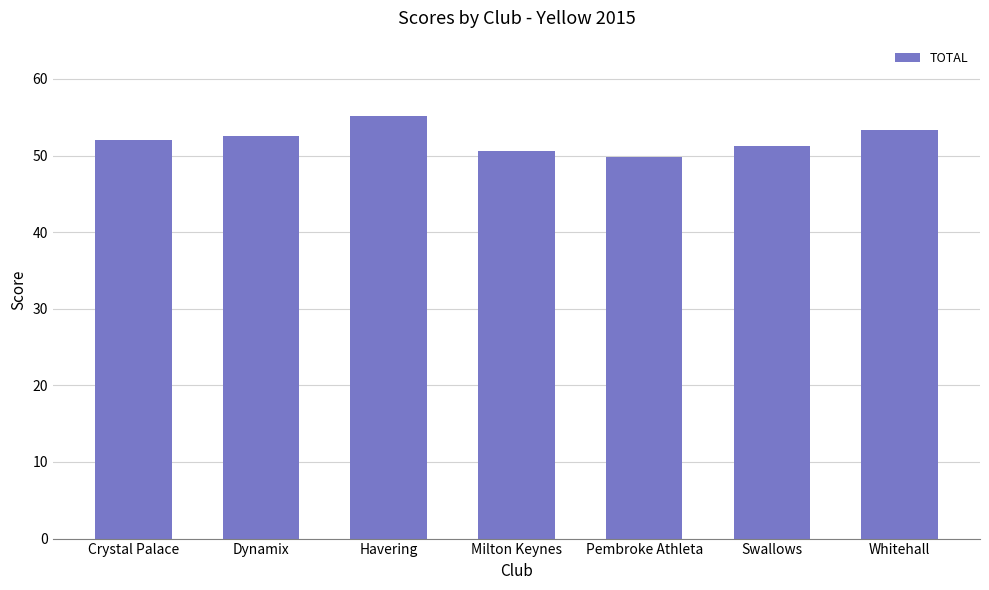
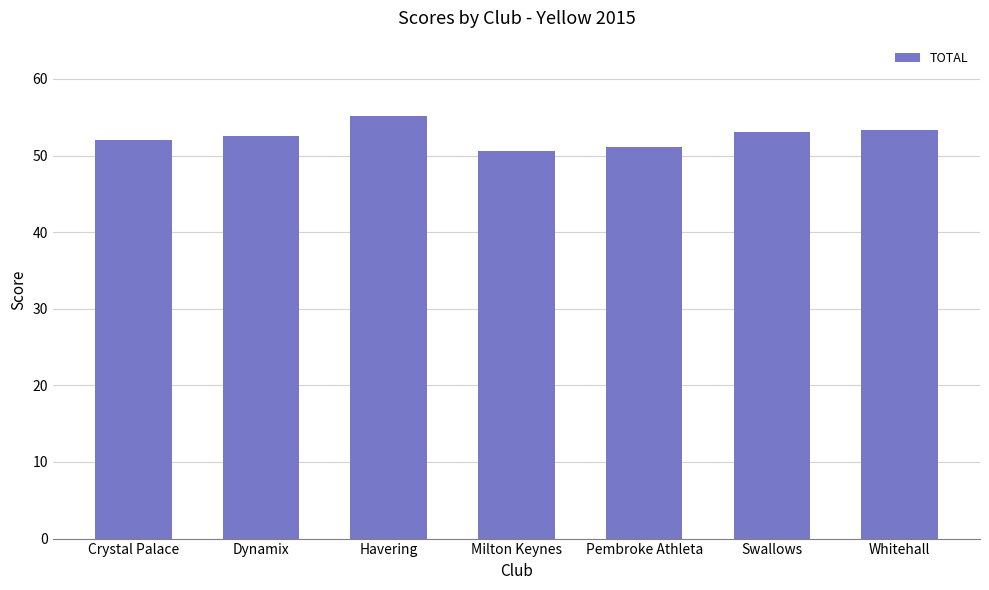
  {
    "Crystal Palace": 52,
    "Dynamix": 53,
    "Havering": 55,
    "Milton Keynes": 51,
-   "Pembroke Athleta": 50,
-   "Swallows": 51,
+   "Pembroke Athleta": 51,
+   "Swallows": 53,
    "Whitehall": 53
  }
